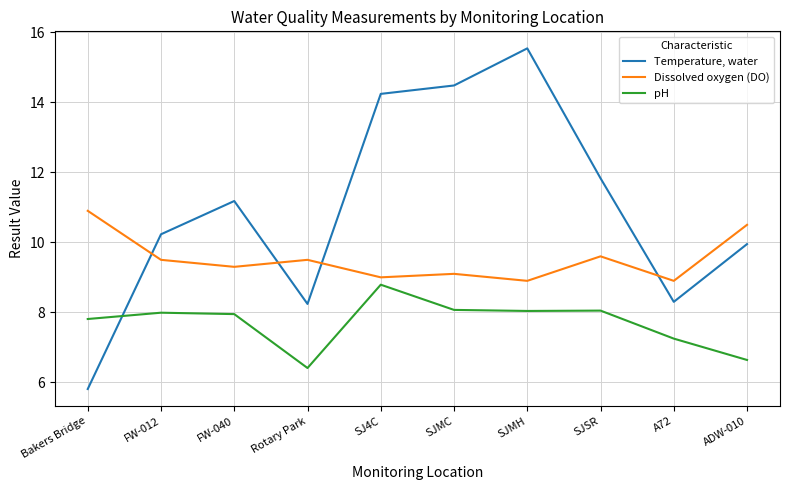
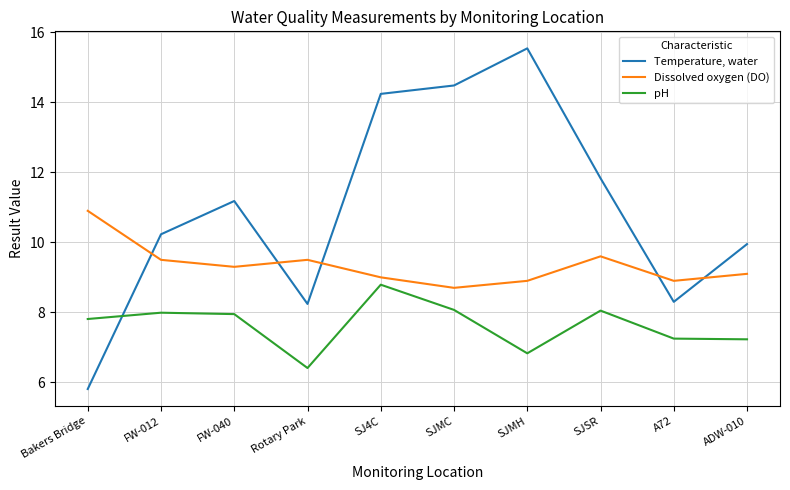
  {
    "Temperature, water": {
      "Bakers Bridge": 5.8,
      "FW-012": 10.2,
      "FW-040": 11.2,
      "Rotary Park": 8.2,
      "SJ4C": 14.2,
      "SJMC": 14.5,
      "SJMH": 15.5,
      "SJSR": 11.8,
      "A72": 8.3,
      "ADW-010": 10.0
    },
    "Dissolved oxygen (DO)": {
      "Bakers Bridge": 10.9,
      "FW-012": 9.5,
      "FW-040": 9.3,
      "Rotary Park": 9.5,
      "SJ4C": 9.0,
-     "SJMC": 9.1,
+     "SJMC": 8.7,
      "SJMH": 8.9,
      "SJSR": 9.6,
      "A72": 8.9,
-     "ADW-010": 10.5
+     "ADW-010": 9.1
    },
    "pH": {
      "Bakers Bridge": 7.8,
      "FW-012": 8.0,
      "FW-040": 8.0,
      "Rotary Park": 6.4,
      "SJ4C": 8.8,
      "SJMC": 8.1,
-     "SJMH": 8.0,
+     "SJMH": 6.8,
      "SJSR": 8.1,
      "A72": 7.3,
-     "ADW-010": 6.6
+     "ADW-010": 7.2
    }
  }
